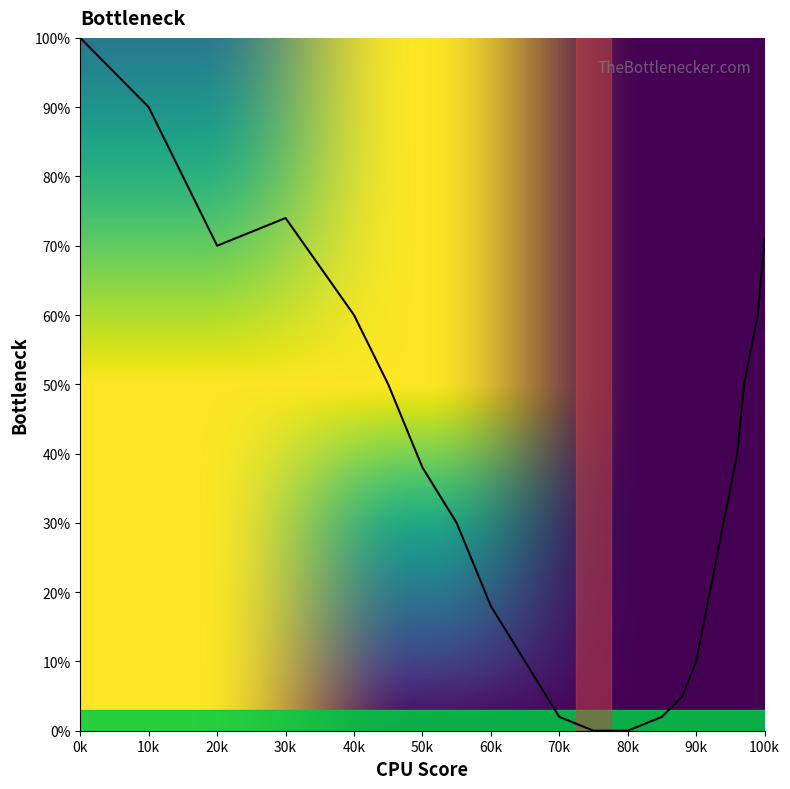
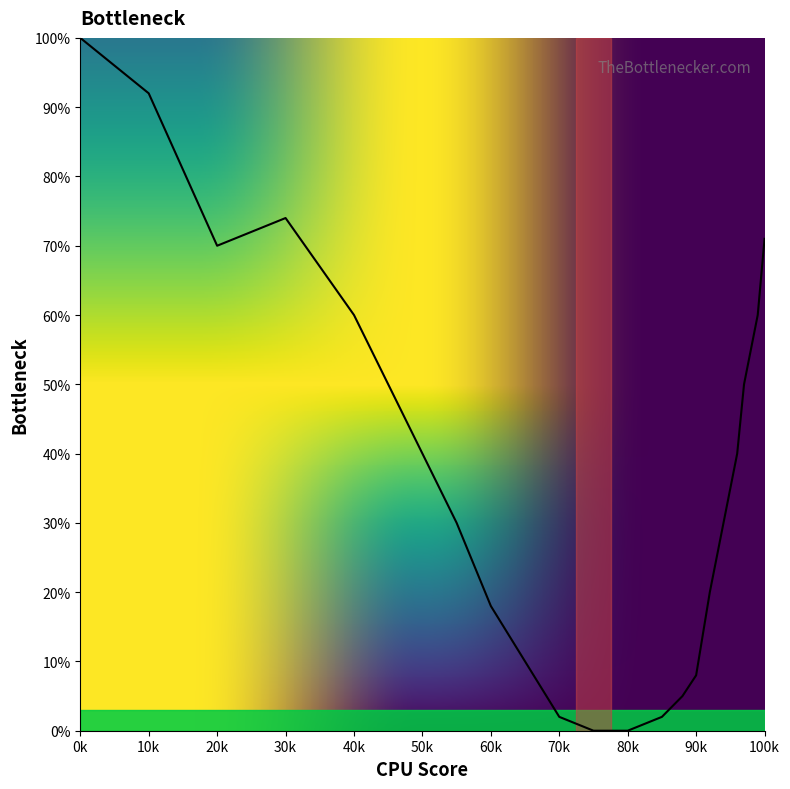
  {
    "0k": "100%",
-   "10k": "90%",
+   "10k": "92%",
    "20k": "70%",
    "30k": "74%",
    "40k": "60%",
-   "50k": "38%",
+   "50k": "40%",
    "60k": "18%",
-   "90k": "10%",
+   "90k": "8%",
    "100k": "71%"
  }
